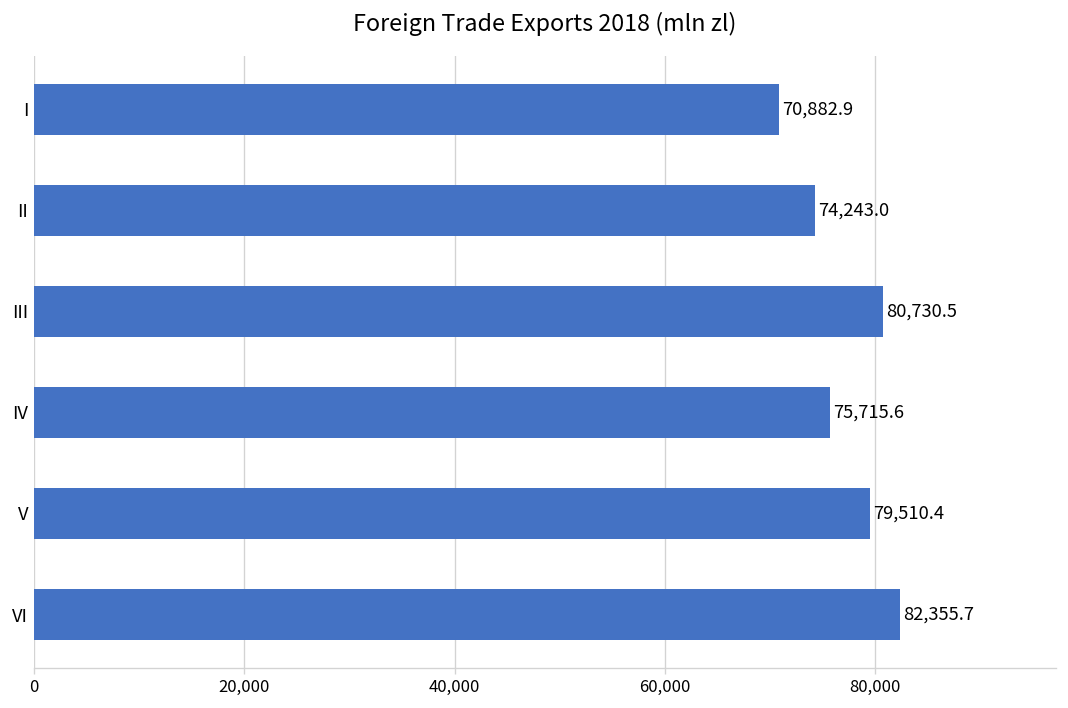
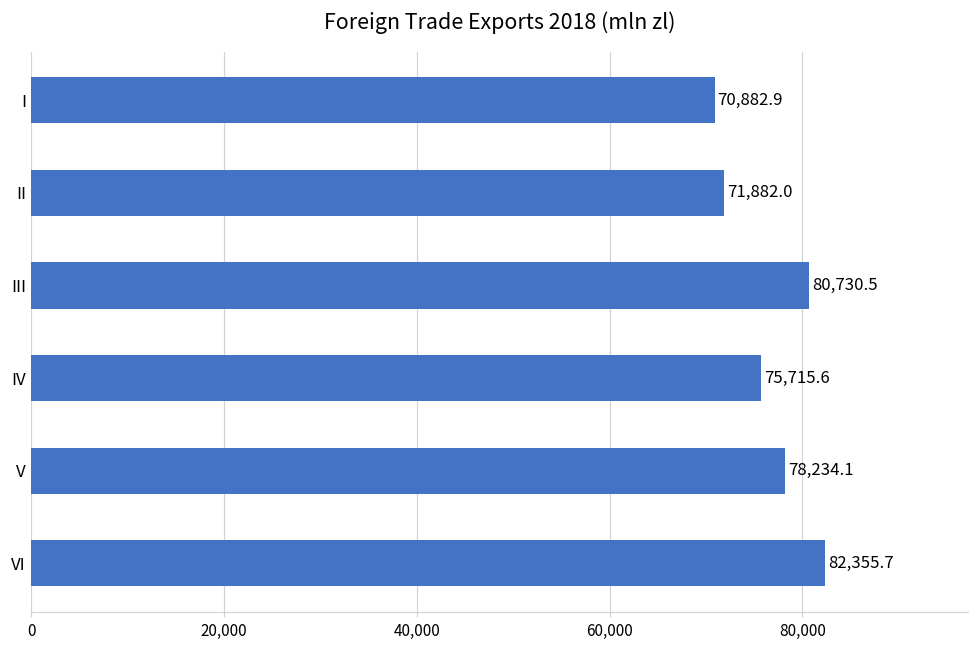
  {
    "I": "70,882.9",
-   "II": "74,243.0",
+   "II": "71,882.0",
    "III": "80,730.5",
    "IV": "75,715.6",
-   "V": "79,510.4",
+   "V": "78,234.1",
    "VI": "82,355.7"
  }
